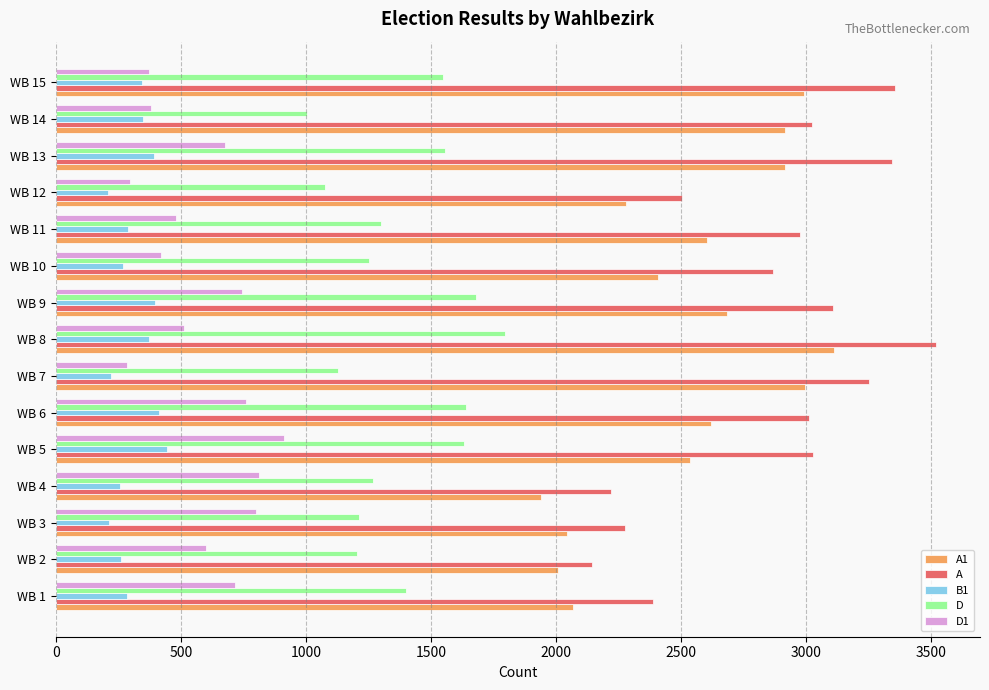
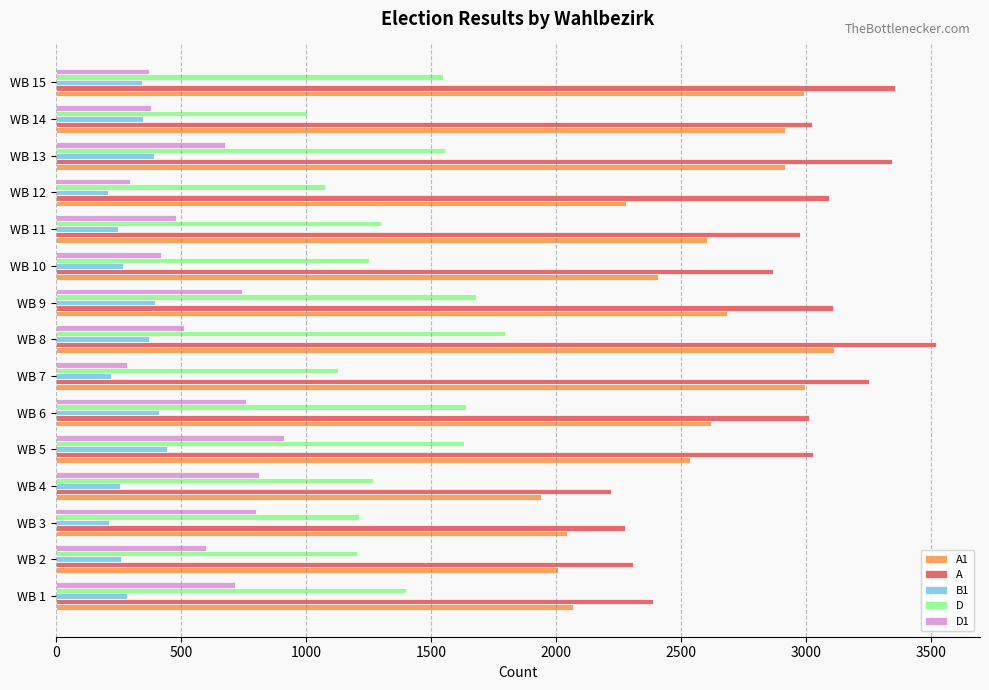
  {
    "A1": {
      "WB 15": 2990,
      "WB 14": 2920,
      "WB 13": 2920,
      "WB 12": 2280,
      "WB 11": 2600,
      "WB 10": 2410,
      "WB 9": 2680,
      "WB 8": 3110,
      "WB 7": 3000,
      "WB 6": 2620,
      "WB 5": 2540,
      "WB 4": 1940,
      "WB 3": 2040,
      "WB 2": 2010,
      "WB 1": 2070
    },
    "A": {
      "WB 15": 3350,
      "WB 14": 3020,
      "WB 13": 3340,
-     "WB 12": 2500,
+     "WB 12": 3090,
      "WB 11": 2980,
      "WB 10": 2870,
      "WB 9": 3110,
      "WB 8": 3520,
      "WB 7": 3250,
      "WB 6": 3010,
      "WB 5": 3030,
      "WB 4": 2220,
      "WB 3": 2280,
-     "WB 2": 2140,
+     "WB 2": 2310,
      "WB 1": 2390
    },
    "B1": {
      "WB 15": 340,
      "WB 14": 350,
      "WB 13": 390,
      "WB 12": 210,
-     "WB 11": 290,
+     "WB 11": 250,
      "WB 10": 270,
      "WB 9": 400,
      "WB 8": 370,
      "WB 7": 220,
      "WB 6": 410,
      "WB 5": 450,
      "WB 4": 260,
      "WB 3": 210,
      "WB 2": 260,
      "WB 1": 290
    },
    "D": {
      "WB 15": 1550,
      "WB 14": 1000,
      "WB 13": 1560,
      "WB 12": 1080,
      "WB 11": 1300,
      "WB 10": 1250,
      "WB 9": 1680,
      "WB 8": 1800,
      "WB 7": 1130,
      "WB 6": 1640,
      "WB 5": 1630,
      "WB 4": 1270,
      "WB 3": 1210,
      "WB 2": 1210,
      "WB 1": 1400
    },
    "D1": {
      "WB 15": 370,
      "WB 14": 380,
      "WB 13": 680,
      "WB 12": 300,
      "WB 11": 480,
      "WB 10": 420,
      "WB 9": 750,
      "WB 8": 510,
      "WB 7": 280,
      "WB 6": 760,
      "WB 5": 910,
      "WB 4": 810,
      "WB 3": 800,
      "WB 2": 600,
      "WB 1": 720
    }
  }
